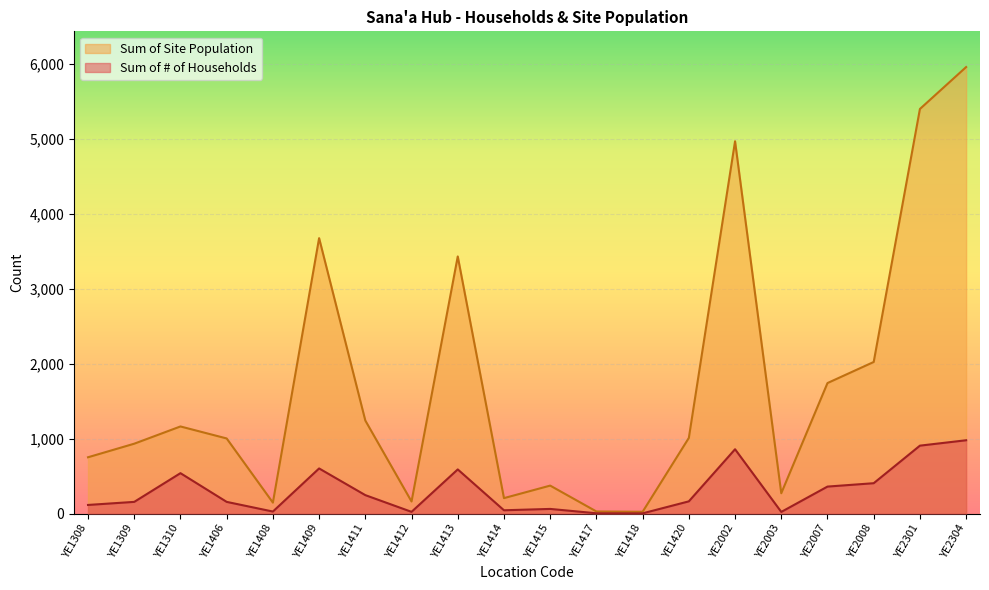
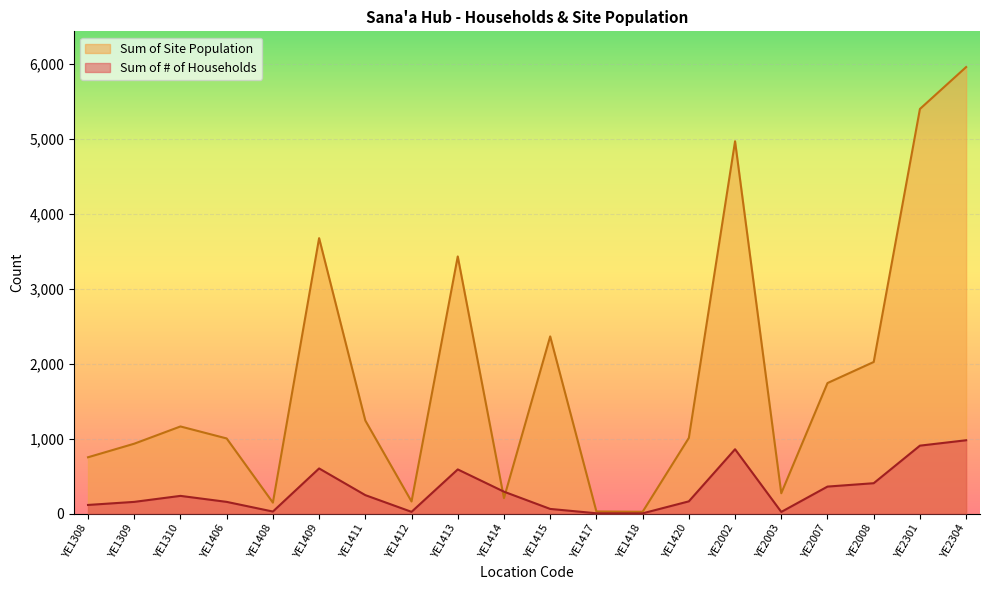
  {
    "Sum of Site Population": {
      "YE1308": "800",
      "YE1309": "900",
      "YE1310": "1,200",
      "YE1406": "1,000",
      "YE1408": "100",
      "YE1409": "3,700",
      "YE1411": "1,200",
      "YE1412": "200",
      "YE1413": "3,400",
      "YE1414": "200",
-     "YE1415": "400",
+     "YE1415": "2,400",
      "YE1420": "1,000",
      "YE2002": "5,000",
      "YE2003": "300",
      "YE2007": "1,700",
      "YE2008": "2,000",
      "YE2301": "5,400",
      "YE2304": "6,000"
    },
    "Sum of # of Households": {
      "YE1308": "100",
      "YE1309": "200",
-     "YE1310": "500",
+     "YE1310": "200",
      "YE1406": "200",
      "YE1408": "0",
      "YE1409": "600",
      "YE1411": "200",
      "YE1412": "0",
      "YE1413": "600",
-     "YE1414": "0",
+     "YE1414": "300",
      "YE1415": "100",
      "YE1420": "200",
      "YE2002": "900",
      "YE2003": "0",
      "YE2007": "400",
      "YE2008": "400",
      "YE2301": "900",
      "YE2304": "1,000"
    }
  }
